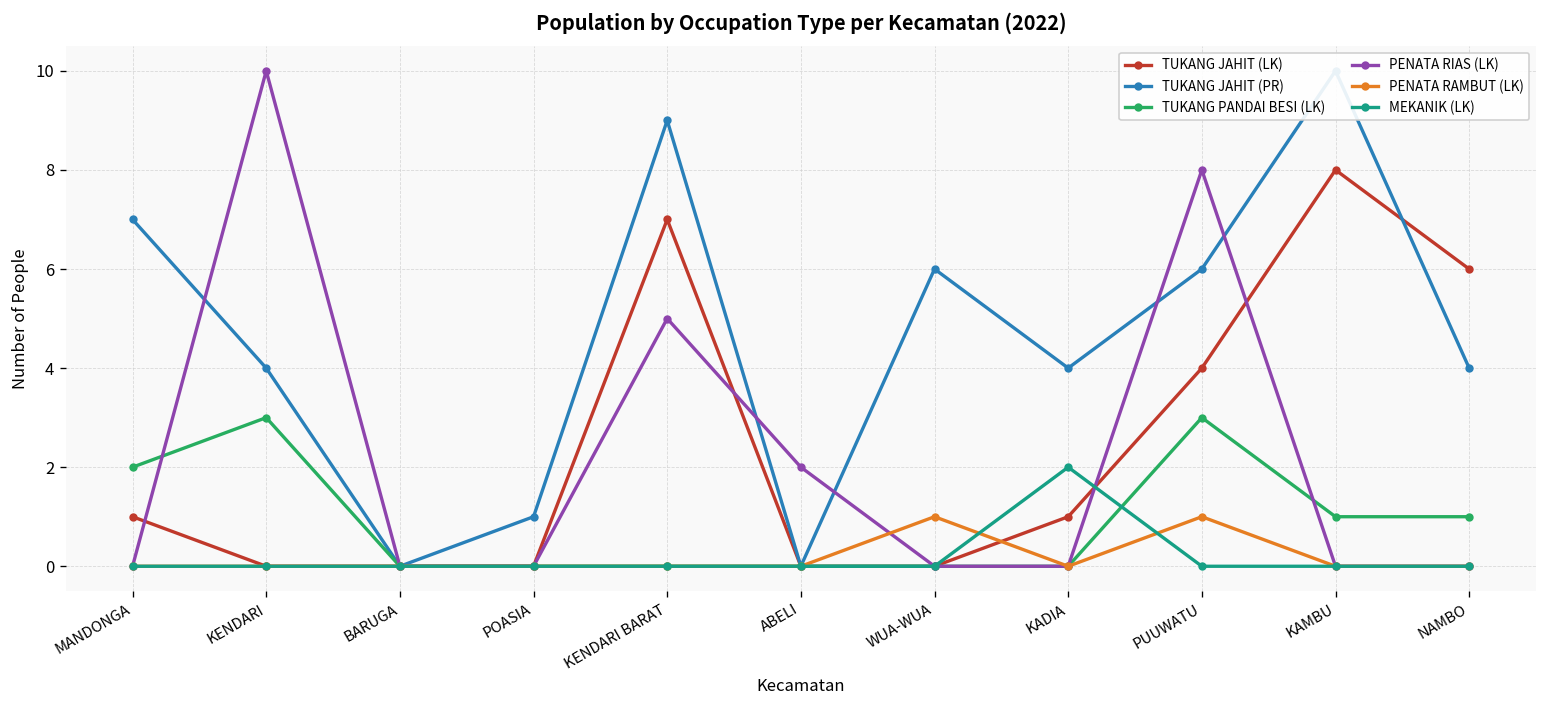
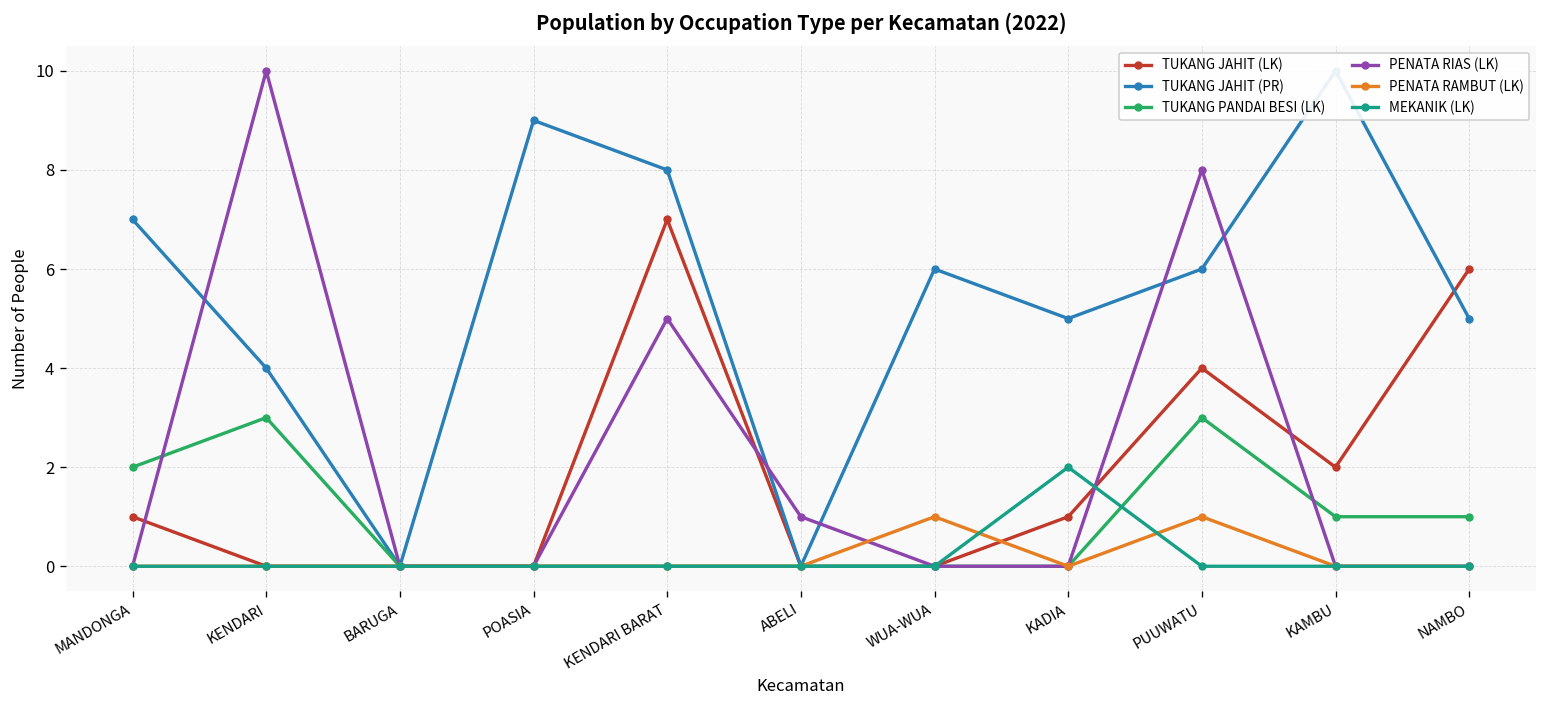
  {
    "TUKANG JAHIT (LK)": {
      "MANDONGA": 1,
      "KENDARI BARAT": 7,
      "KADIA": 1,
      "PUUWATU": 4,
-     "KAMBU": 8,
+     "KAMBU": 2,
      "NAMBO": 6
    },
    "TUKANG JAHIT (PR)": {
      "MANDONGA": 7,
      "KENDARI": 4,
-     "POASIA": 1,
-     "KENDARI BARAT": 9,
+     "POASIA": 9,
+     "KENDARI BARAT": 8,
      "WUA-WUA": 6,
-     "KADIA": 4,
+     "KADIA": 5,
      "PUUWATU": 6,
-     "NAMBO": 4
+     "NAMBO": 5
    },
    "PENATA RIAS (LK)": {
      "KENDARI": 10,
      "KENDARI BARAT": 5,
-     "ABELI": 2,
+     "ABELI": 1,
      "PUUWATU": 8
    },
    "PENATA RAMBUT (LK)": {
      "WUA-WUA": 1,
      "PUUWATU": 1
    }
  }
